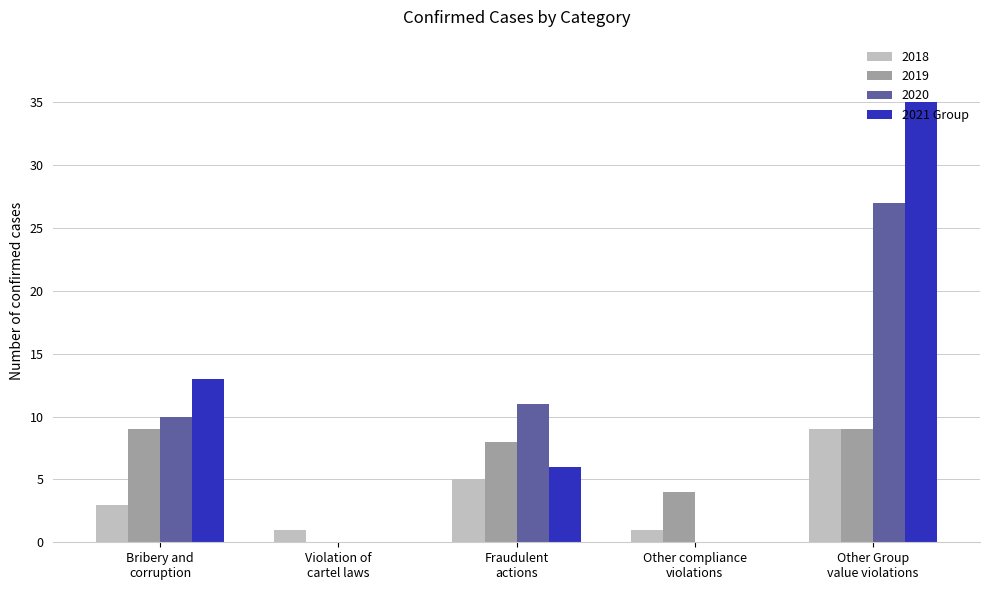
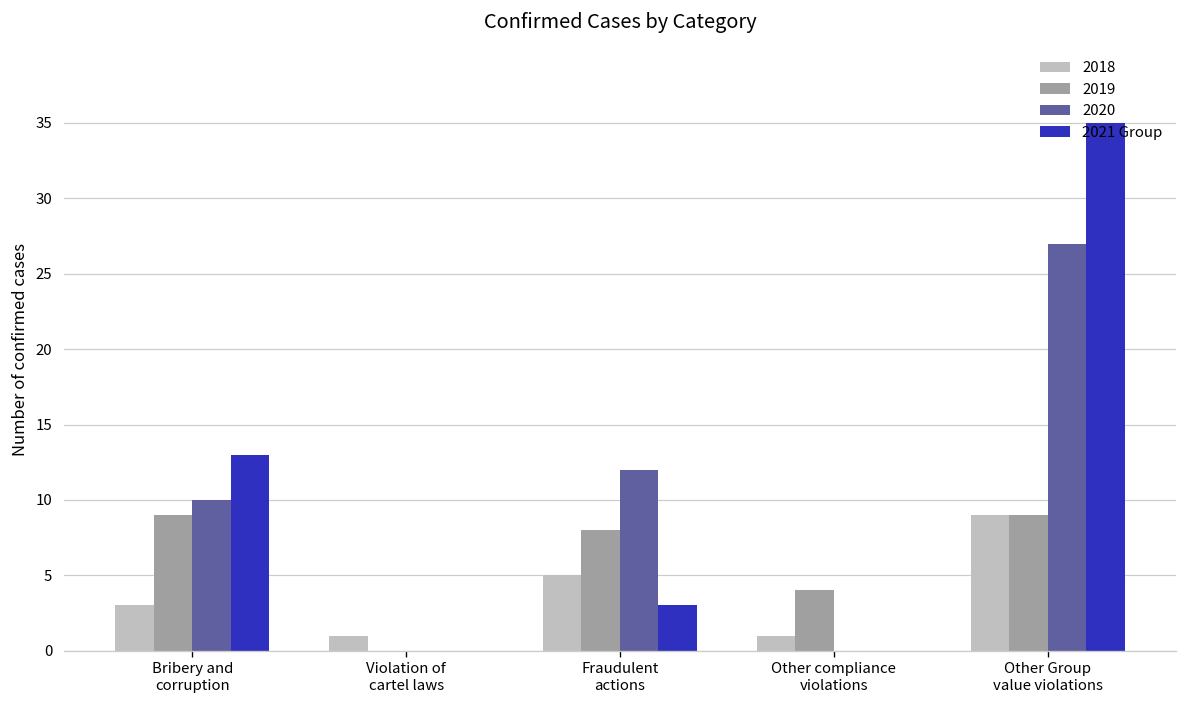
  {
    "2020": {
      "Bribery and corruption": 10,
      "Violation of cartel laws": 0,
-     "Fraudulent actions": 11,
+     "Fraudulent actions": 12,
      "Other compliance violations": 0,
      "Other Group value violations": 27
    },
    "2021 Group": {
      "Bribery and corruption": 13,
      "Violation of cartel laws": 0,
-     "Fraudulent actions": 6,
+     "Fraudulent actions": 3,
      "Other compliance violations": 0,
      "Other Group value violations": 35
    }
  }
